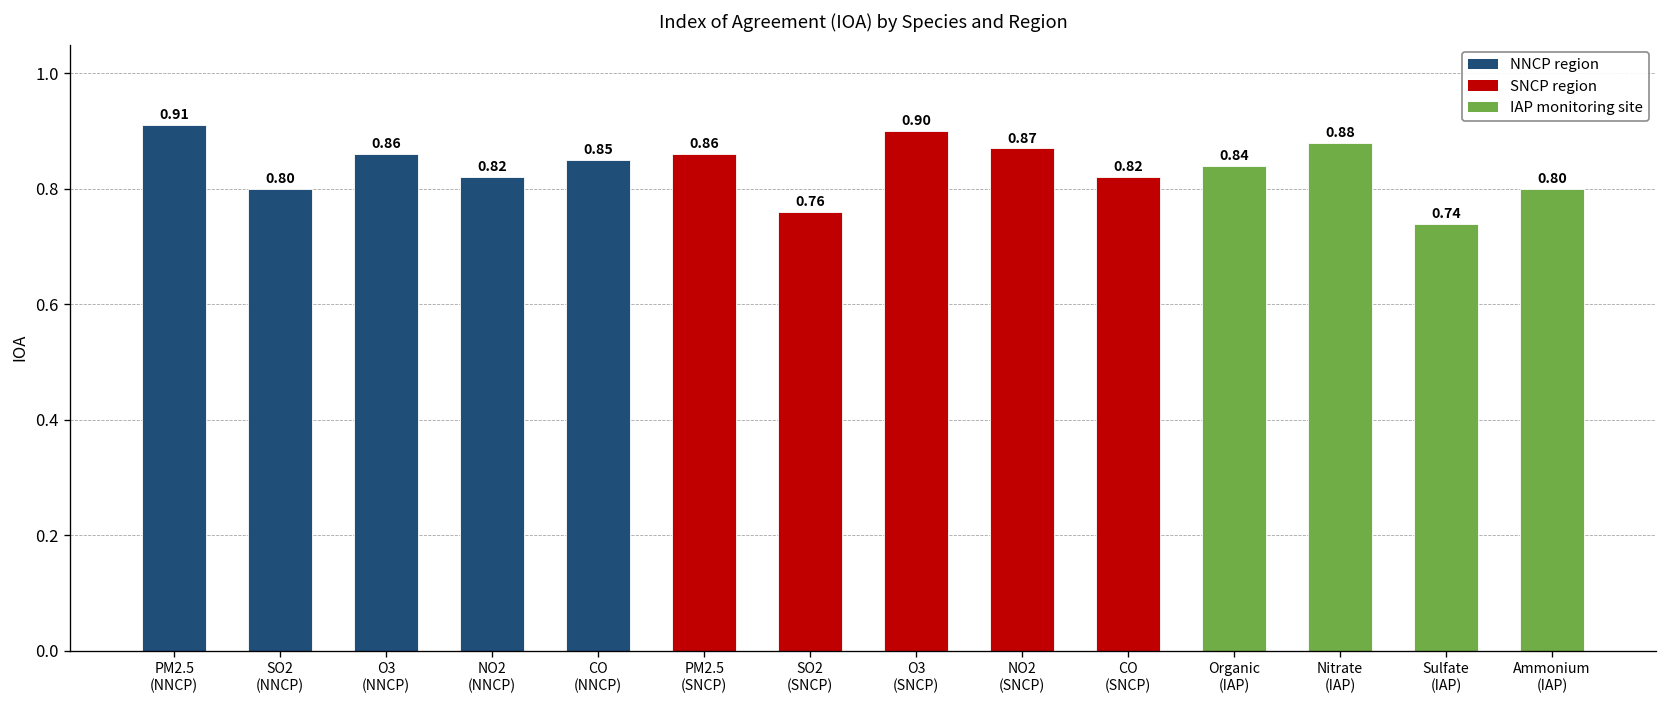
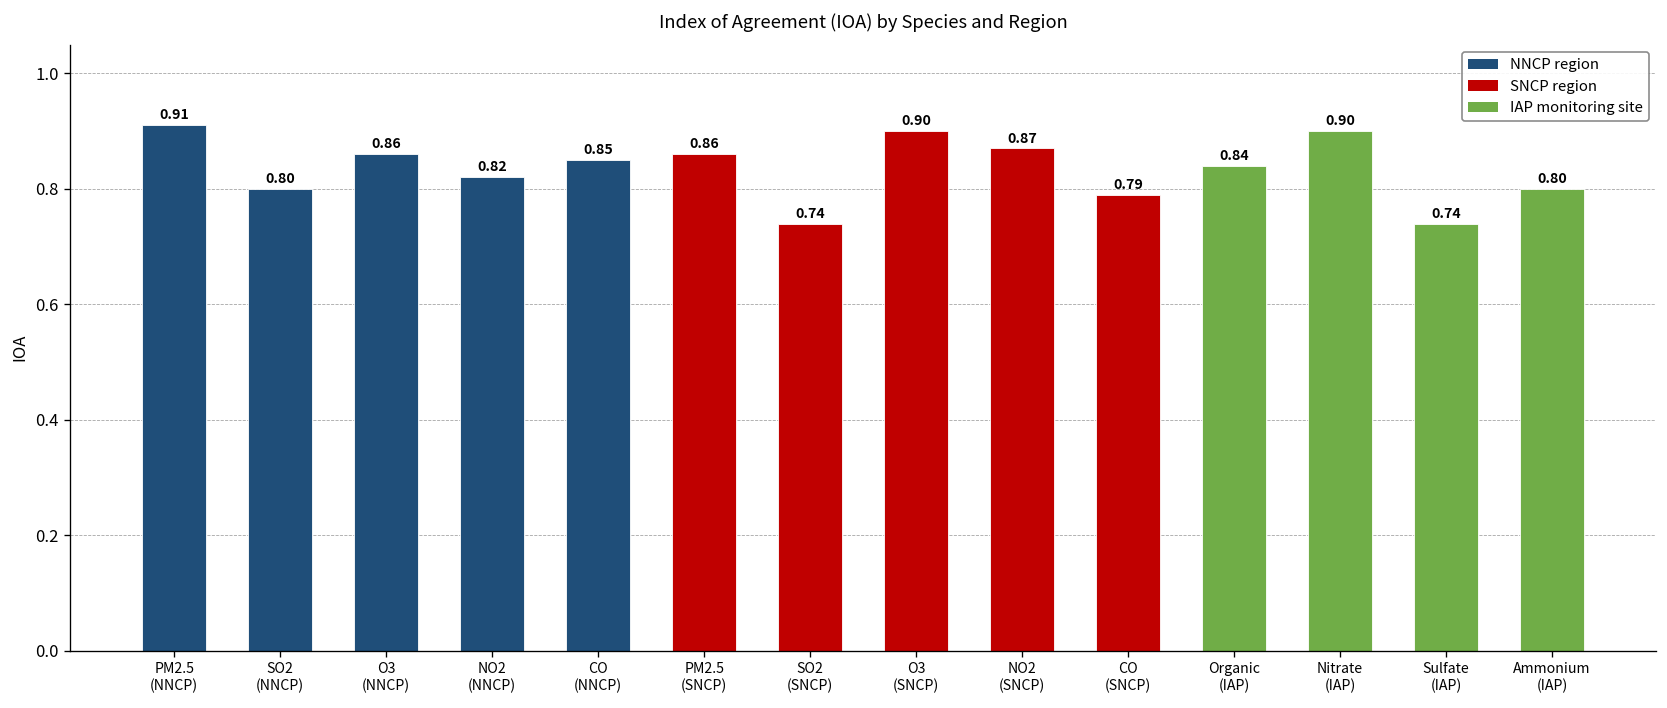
  {
    "PM2.5 (NNCP)": 0.91,
    "SO2 (NNCP)": 0.80,
    "O3 (NNCP)": 0.86,
    "NO2 (NNCP)": 0.82,
    "CO (NNCP)": 0.85,
    "PM2.5 (SNCP)": 0.86,
-   "SO2 (SNCP)": 0.76,
+   "SO2 (SNCP)": 0.74,
    "O3 (SNCP)": 0.90,
    "NO2 (SNCP)": 0.87,
-   "CO (SNCP)": 0.82,
+   "CO (SNCP)": 0.79,
    "Organic (IAP)": 0.84,
-   "Nitrate (IAP)": 0.88,
+   "Nitrate (IAP)": 0.90,
    "Sulfate (IAP)": 0.74,
    "Ammonium (IAP)": 0.80
  }
